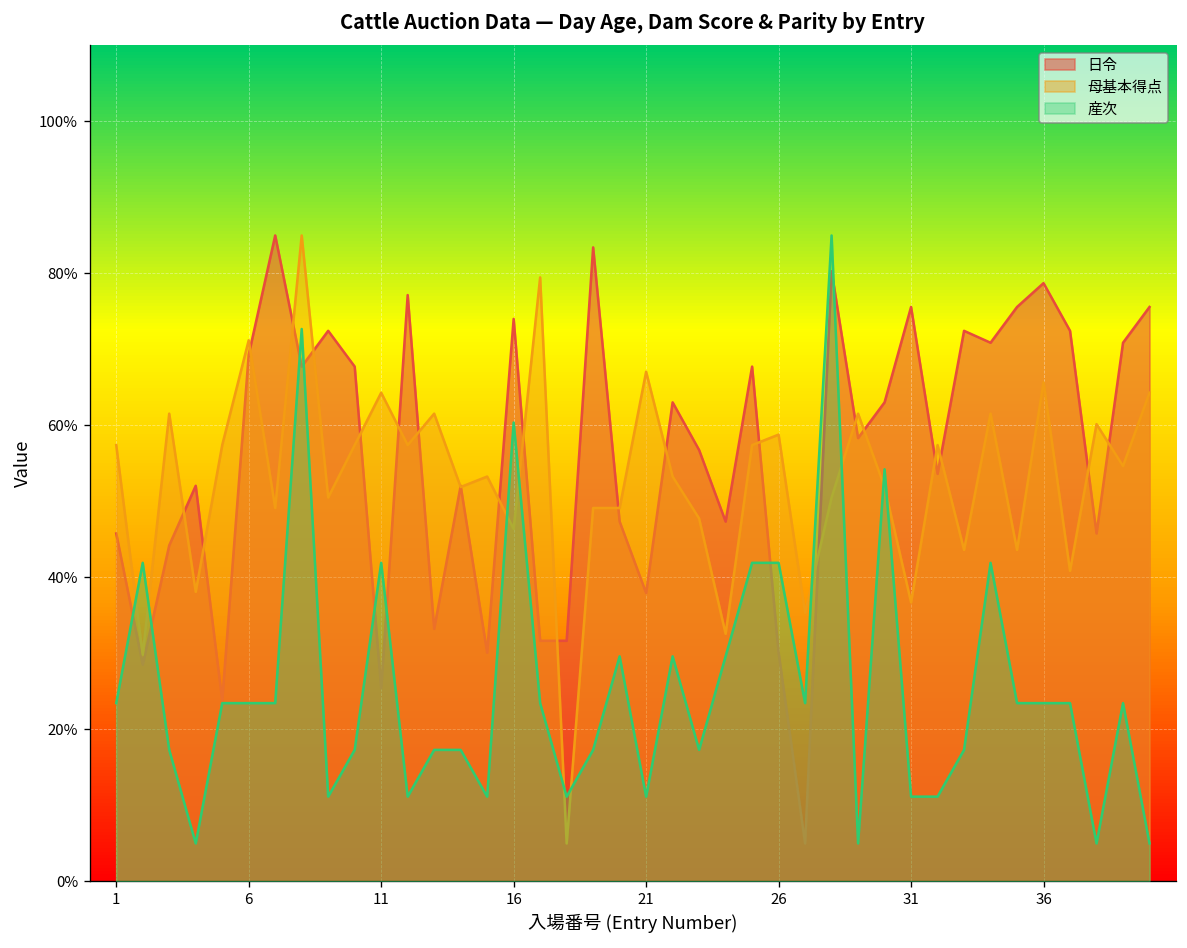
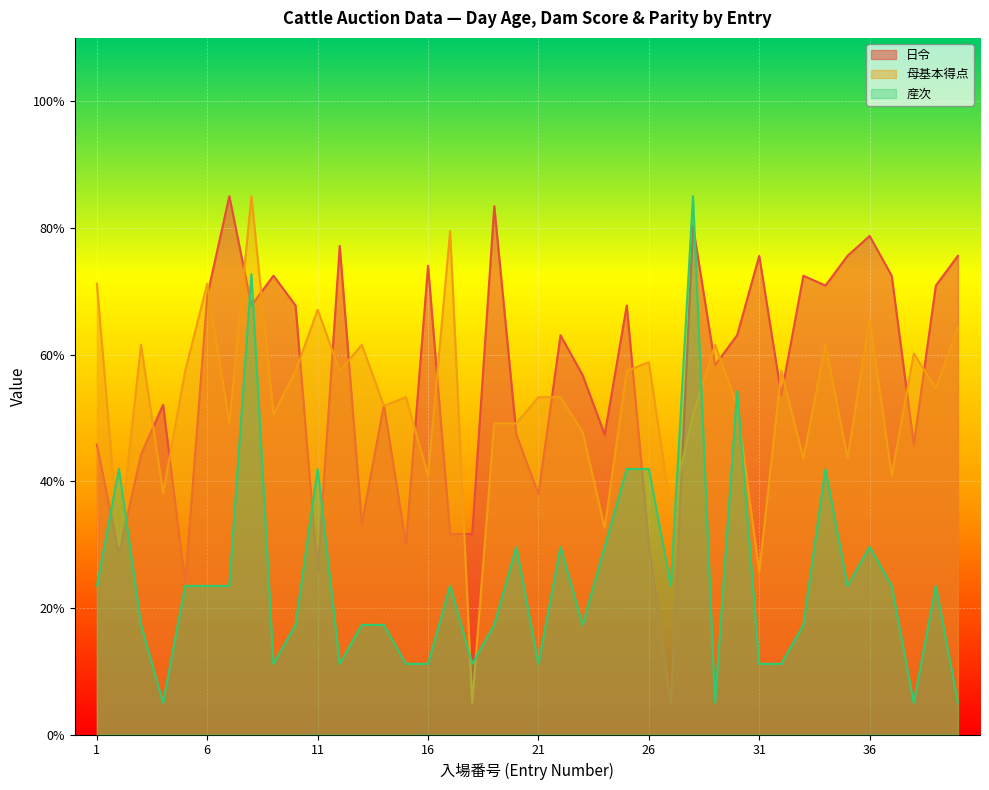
  {
    "日令": {
      "1": "46%",
      "6": "69%",
      "11": "25%",
      "16": "74%",
      "21": "38%",
      "26": "30%",
      "31": "76%",
      "36": "79%"
    },
    "母基本得点": {
-     "1": "57%",
+     "1": "71%",
      "6": "71%",
-     "11": "64%",
-     "16": "46%",
-     "21": "67%",
+     "11": "67%",
+     "16": "41%",
+     "21": "53%",
      "26": "59%",
-     "31": "37%",
+     "31": "26%",
      "36": "66%"
    },
    "産次": {
      "1": "23%",
      "6": "23%",
      "11": "42%",
-     "16": "60%",
+     "16": "11%",
      "21": "11%",
      "26": "42%",
      "31": "11%",
-     "36": "23%"
+     "36": "30%"
    }
  }
